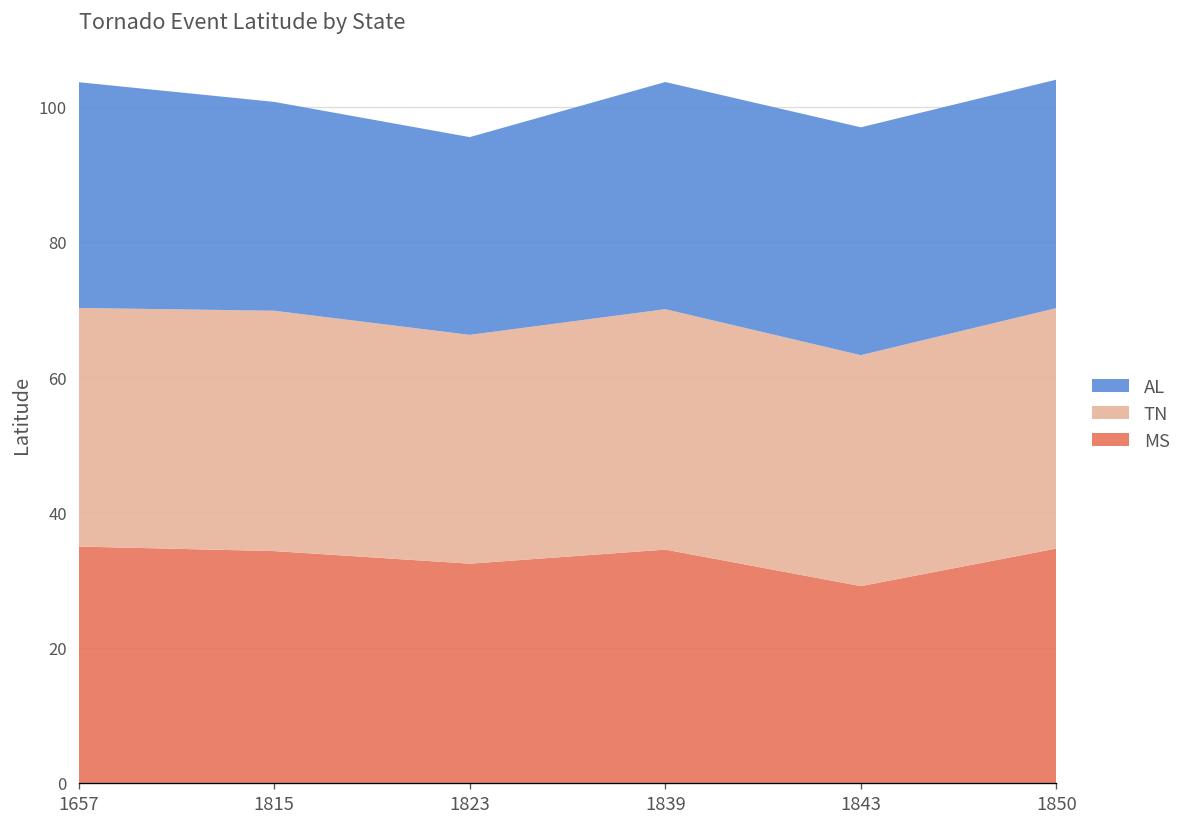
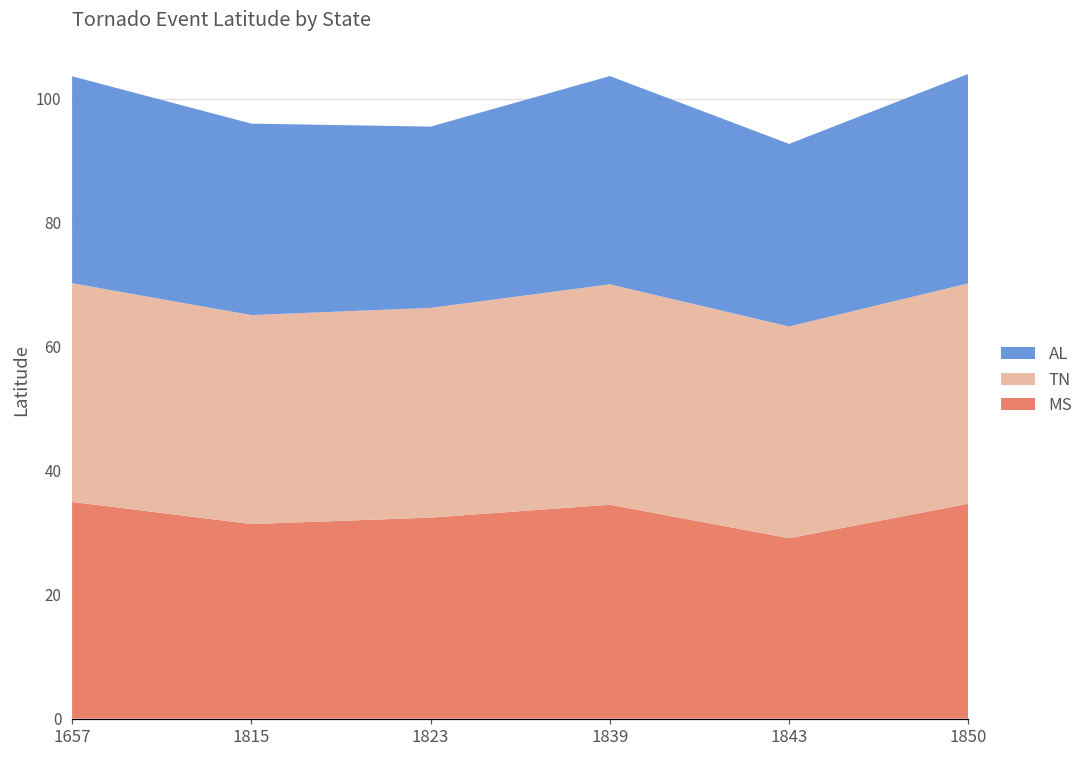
  {
    "MS": {
      "1657": 35,
-     "1815": 34,
+     "1815": 31,
      "1823": 32,
      "1839": 35,
      "1843": 29,
      "1850": 35
    },
    "TN": {
      "1657": 35,
-     "1815": 36,
+     "1815": 34,
      "1823": 34,
      "1839": 36,
      "1843": 34,
      "1850": 36
    },
    "AL": {
      "1657": 33,
      "1815": 31,
      "1823": 29,
      "1839": 34,
-     "1843": 34,
+     "1843": 29,
      "1850": 34
    }
  }
